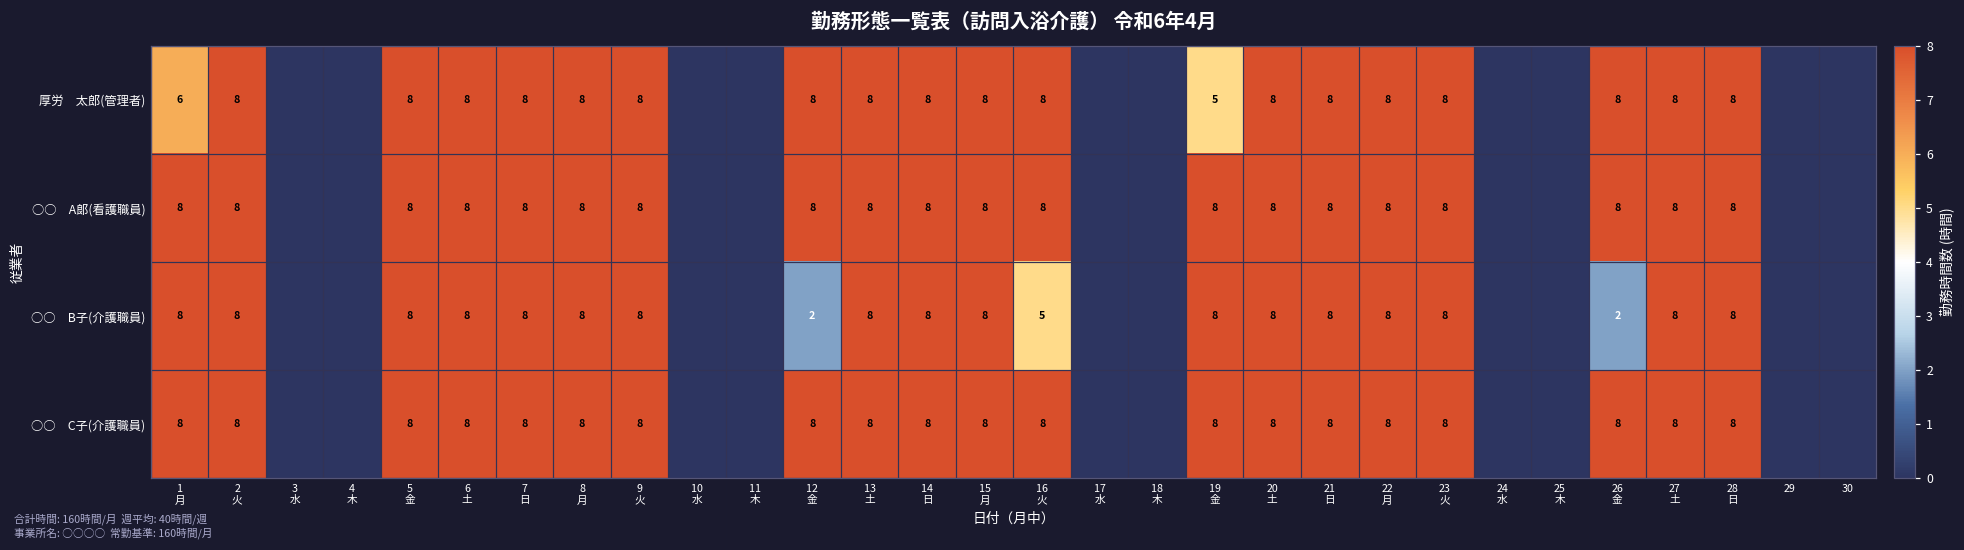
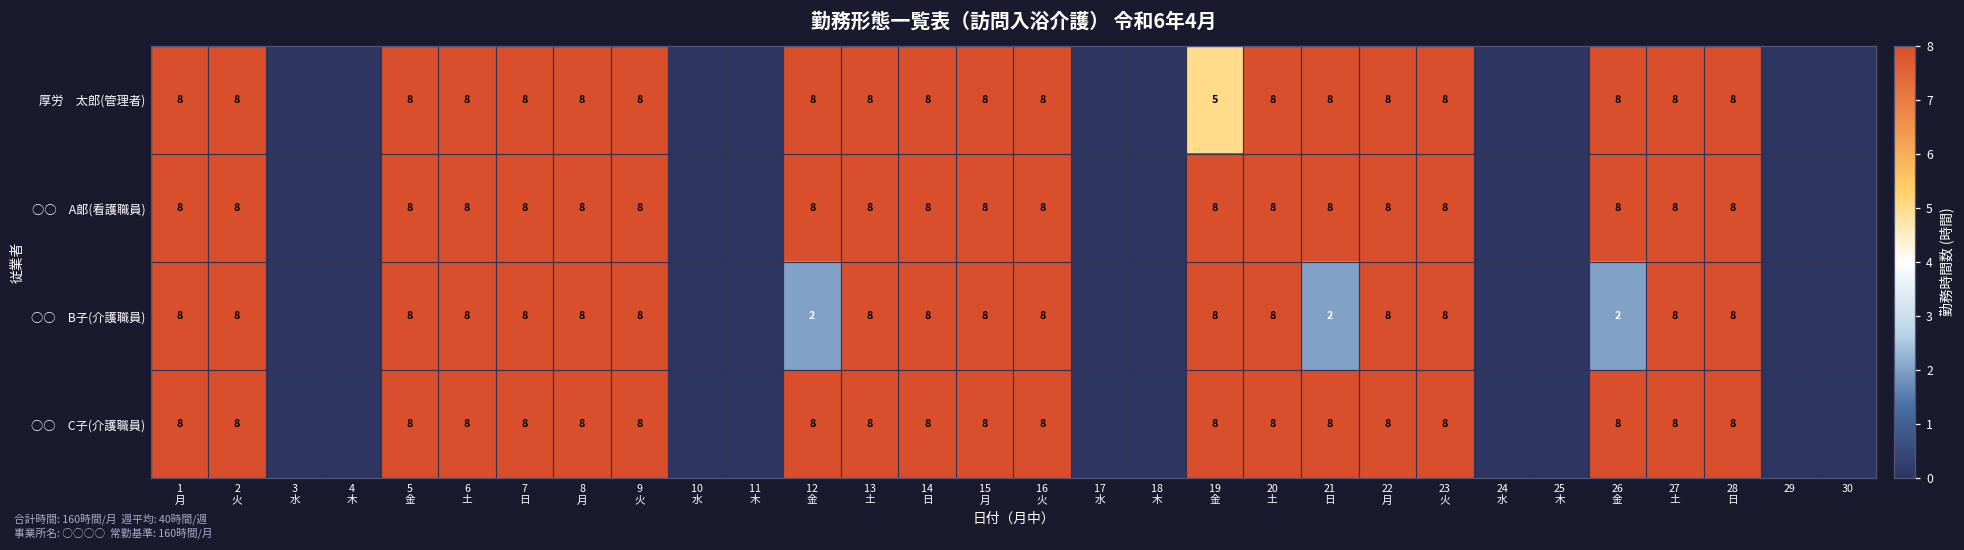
  {
    "厚労 太郎(管理者)": {
-     "1 月": 6,
+     "1 月": 8,
      "2 火": 8,
      "5 金": 8,
      "6 土": 8,
      "7 日": 8,
      "8 月": 8,
      "9 火": 8,
      "12 金": 8,
      "13 土": 8,
      "14 日": 8,
      "15 月": 8,
      "16 火": 8,
      "19 金": 5,
      "20 土": 8,
      "21 日": 8,
      "22 月": 8,
      "23 火": 8,
      "26 金": 8,
      "27 土": 8,
      "28 日": 8
    },
    "○○ A郞(看護職員)": {
      "1 月": 8,
      "2 火": 8,
      "5 金": 8,
      "6 土": 8,
      "7 日": 8,
      "8 月": 8,
      "9 火": 8,
      "12 金": 8,
      "13 土": 8,
      "14 日": 8,
      "15 月": 8,
      "16 火": 8,
      "19 金": 8,
      "20 土": 8,
      "21 日": 8,
      "22 月": 8,
      "23 火": 8,
      "26 金": 8,
      "27 土": 8,
      "28 日": 8
    },
    "○○ B子(介護職員)": {
      "1 月": 8,
      "2 火": 8,
      "5 金": 8,
      "6 土": 8,
      "7 日": 8,
      "8 月": 8,
      "9 火": 8,
      "12 金": 2,
      "13 土": 8,
      "14 日": 8,
      "15 月": 8,
-     "16 火": 5,
+     "16 火": 8,
      "19 金": 8,
      "20 土": 8,
-     "21 日": 8,
+     "21 日": 2,
      "22 月": 8,
      "23 火": 8,
      "26 金": 2,
      "27 土": 8,
      "28 日": 8
    },
    "○○ C子(介護職員)": {
      "1 月": 8,
      "2 火": 8,
      "5 金": 8,
      "6 土": 8,
      "7 日": 8,
      "8 月": 8,
      "9 火": 8,
      "12 金": 8,
      "13 土": 8,
      "14 日": 8,
      "15 月": 8,
      "16 火": 8,
      "19 金": 8,
      "20 土": 8,
      "21 日": 8,
      "22 月": 8,
      "23 火": 8,
      "26 金": 8,
      "27 土": 8,
      "28 日": 8
    }
  }
